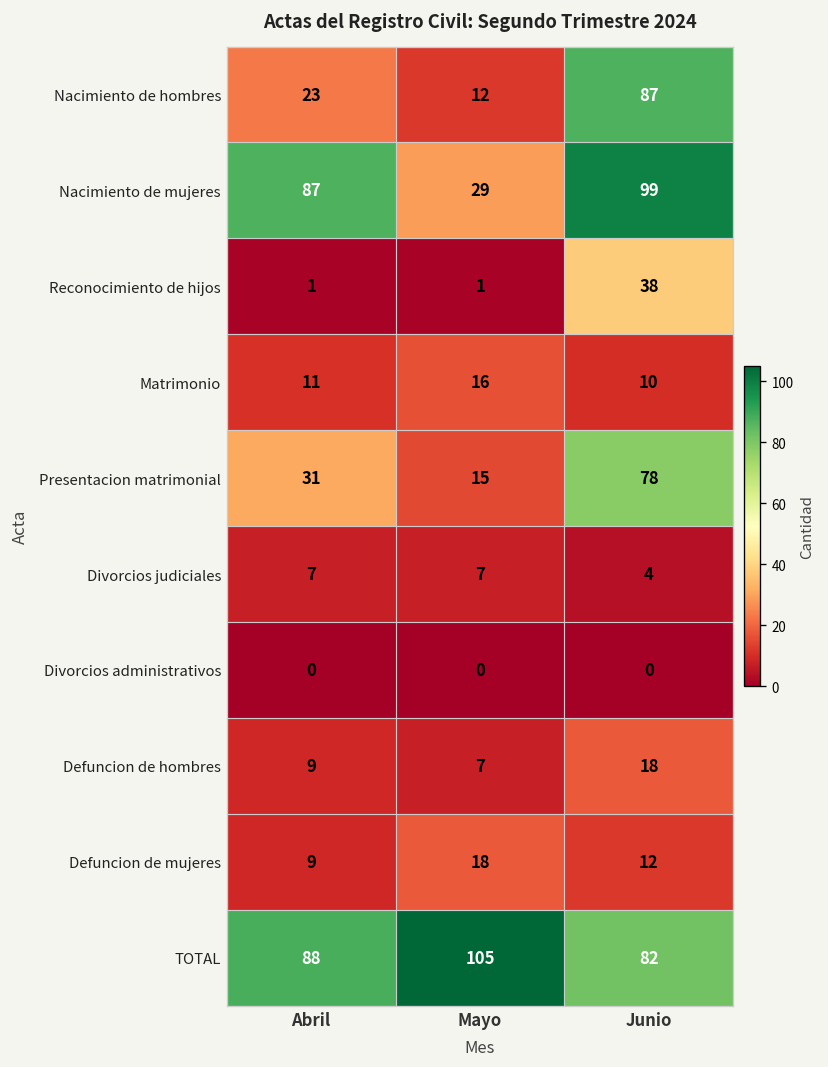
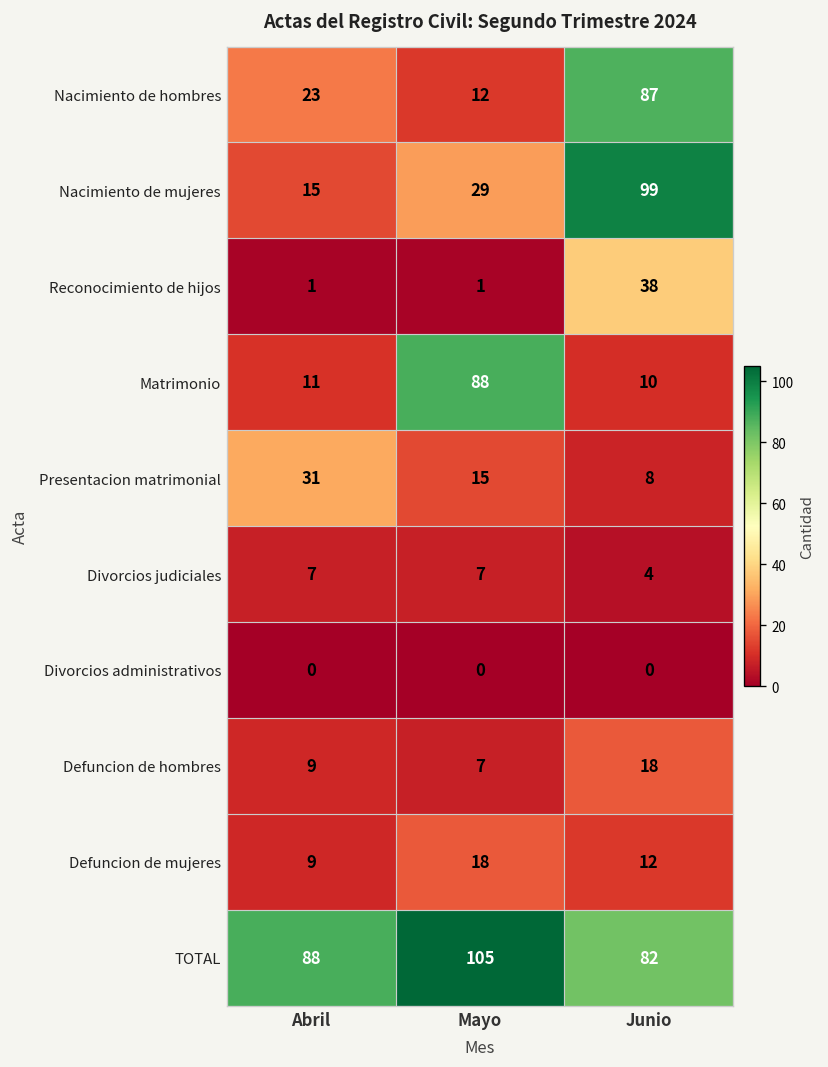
  {
    "Nacimiento de hombres": {
      "Abril": 23,
      "Mayo": 12,
      "Junio": 87
    },
    "Nacimiento de mujeres": {
-     "Abril": 87,
+     "Abril": 15,
      "Mayo": 29,
      "Junio": 99
    },
    "Reconocimiento de hijos": {
      "Abril": 1,
      "Mayo": 1,
      "Junio": 38
    },
    "Matrimonio": {
      "Abril": 11,
-     "Mayo": 16,
+     "Mayo": 88,
      "Junio": 10
    },
    "Presentacion matrimonial": {
      "Abril": 31,
      "Mayo": 15,
-     "Junio": 78
+     "Junio": 8
    },
    "Divorcios judiciales": {
      "Abril": 7,
      "Mayo": 7,
      "Junio": 4
    },
    "Divorcios administrativos": {
      "Abril": 0,
      "Mayo": 0,
      "Junio": 0
    },
    "Defuncion de hombres": {
      "Abril": 9,
      "Mayo": 7,
      "Junio": 18
    },
    "Defuncion de mujeres": {
      "Abril": 9,
      "Mayo": 18,
      "Junio": 12
    },
    "TOTAL": {
      "Abril": 88,
      "Mayo": 105,
      "Junio": 82
    }
  }
